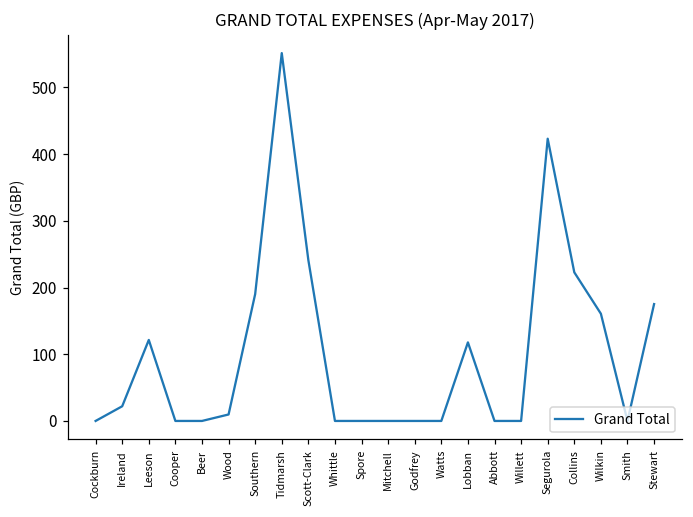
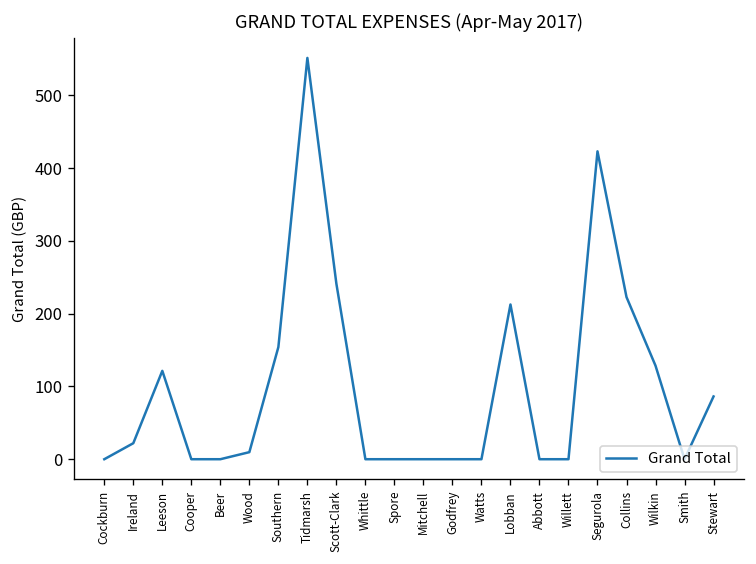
  {
    "Cockburn": 0,
    "Ireland": 20,
    "Leeson": 120,
    "Cooper": 0,
    "Beer": 0,
    "Wood": 10,
-   "Southern": 190,
+   "Southern": 150,
    "Tidmarsh": 550,
    "Scott-Clark": 240,
    "Whittle": 0,
    "Spore": 0,
    "Mitchell": 0,
    "Godfrey": 0,
    "Watts": 0,
-   "Lobban": 120,
+   "Lobban": 210,
    "Abbott": 0,
    "Willett": 0,
    "Segurola": 420,
    "Collins": 220,
-   "Wilkin": 160,
-   "Stewart": 180
+   "Wilkin": 130,
+   "Stewart": 90
  }
